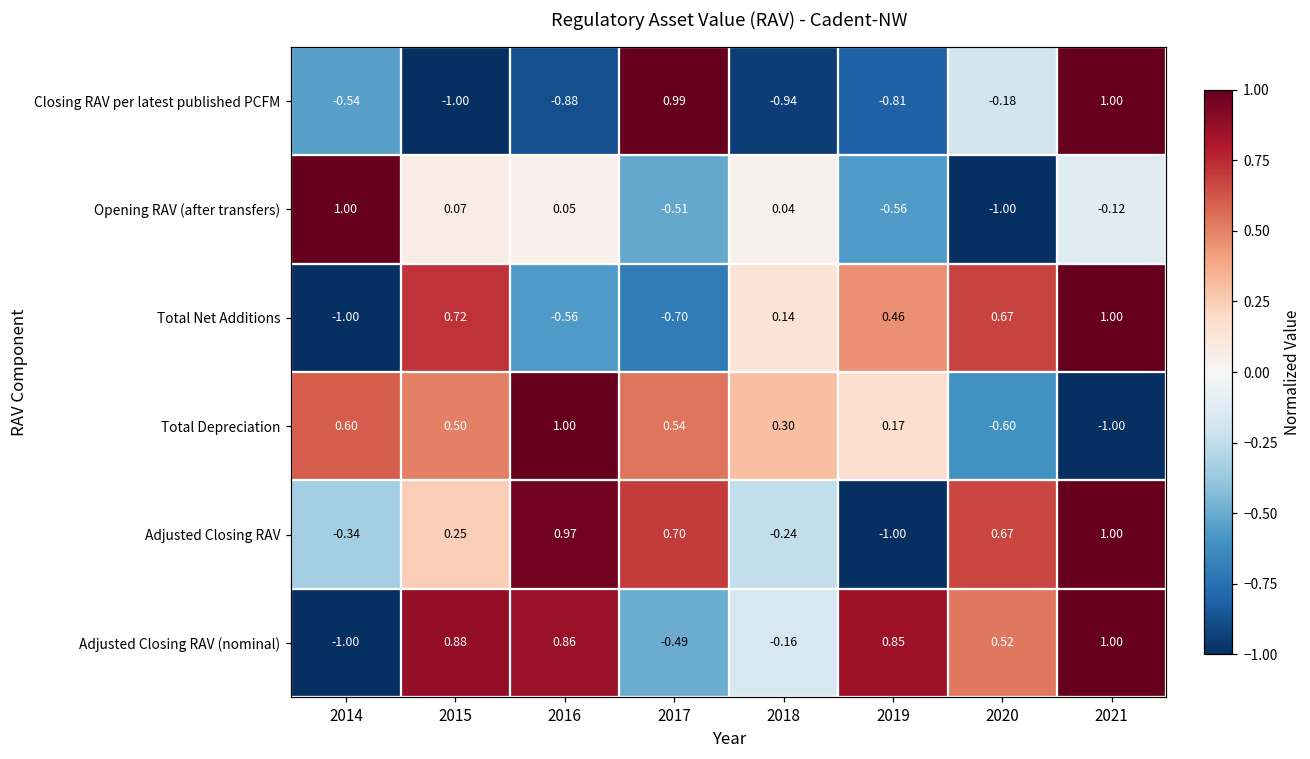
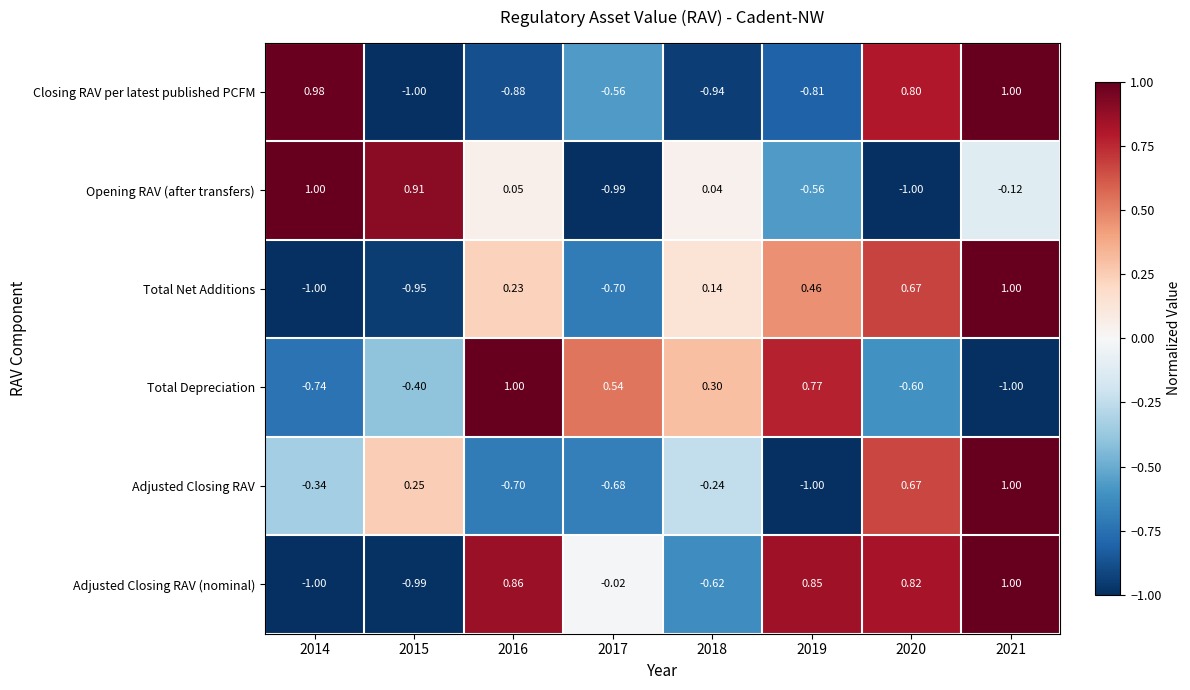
  {
    "Closing RAV per latest published PCFM": {
-     "2014": -0.54,
+     "2014": 0.98,
      "2015": -1.00,
      "2016": -0.88,
-     "2017": 0.99,
+     "2017": -0.56,
      "2018": -0.94,
      "2019": -0.81,
-     "2020": -0.18,
+     "2020": 0.80,
      "2021": 1.00
    },
    "Opening RAV (after transfers)": {
      "2014": 1.00,
-     "2015": 0.07,
+     "2015": 0.91,
      "2016": 0.05,
-     "2017": -0.51,
+     "2017": -0.99,
      "2018": 0.04,
      "2019": -0.56,
      "2020": -1.00,
      "2021": -0.12
    },
    "Total Net Additions": {
      "2014": -1.00,
-     "2015": 0.72,
-     "2016": -0.56,
+     "2015": -0.95,
+     "2016": 0.23,
      "2017": -0.70,
      "2018": 0.14,
      "2019": 0.46,
      "2020": 0.67,
      "2021": 1.00
    },
    "Total Depreciation": {
-     "2014": 0.60,
-     "2015": 0.50,
+     "2014": -0.74,
+     "2015": -0.40,
      "2016": 1.00,
      "2017": 0.54,
      "2018": 0.30,
-     "2019": 0.17,
+     "2019": 0.77,
      "2020": -0.60,
      "2021": -1.00
    },
    "Adjusted Closing RAV": {
      "2014": -0.34,
      "2015": 0.25,
-     "2016": 0.97,
-     "2017": 0.70,
+     "2016": -0.70,
+     "2017": -0.68,
      "2018": -0.24,
      "2019": -1.00,
      "2020": 0.67,
      "2021": 1.00
    },
    "Adjusted Closing RAV (nominal)": {
      "2014": -1.00,
-     "2015": 0.88,
+     "2015": -0.99,
      "2016": 0.86,
-     "2017": -0.49,
-     "2018": -0.16,
+     "2017": -0.02,
+     "2018": -0.62,
      "2019": 0.85,
-     "2020": 0.52,
+     "2020": 0.82,
      "2021": 1.00
    }
  }
